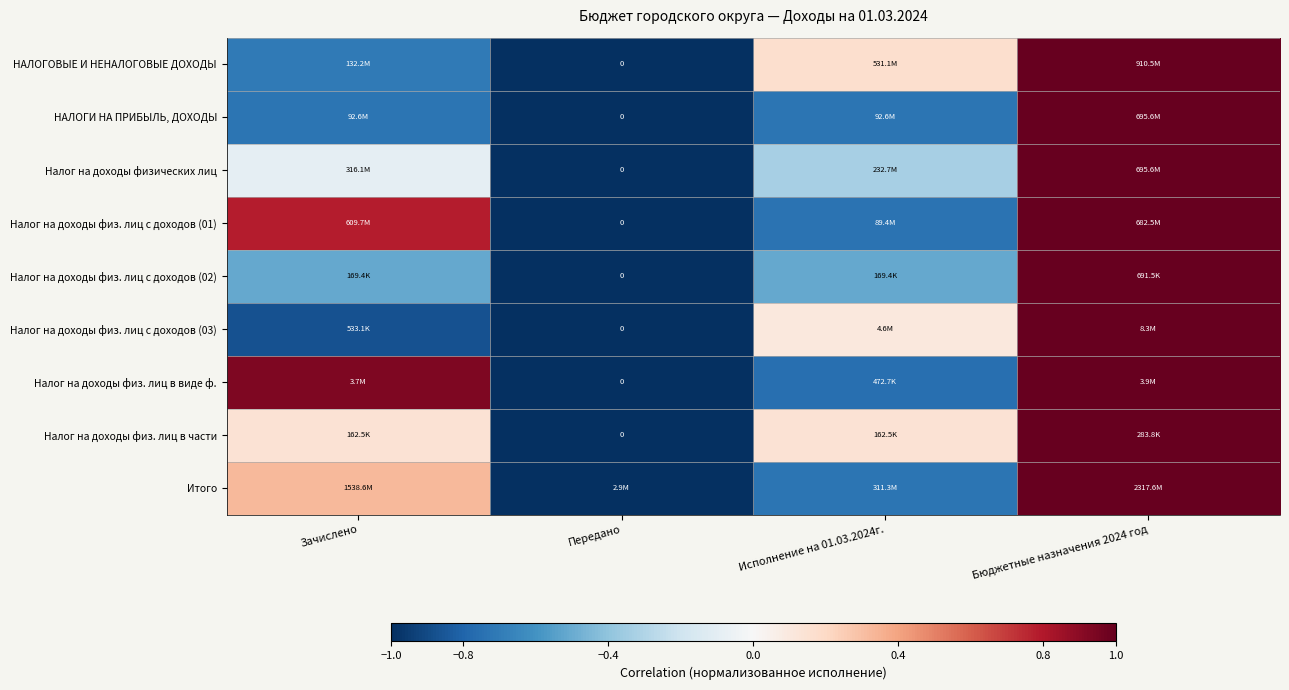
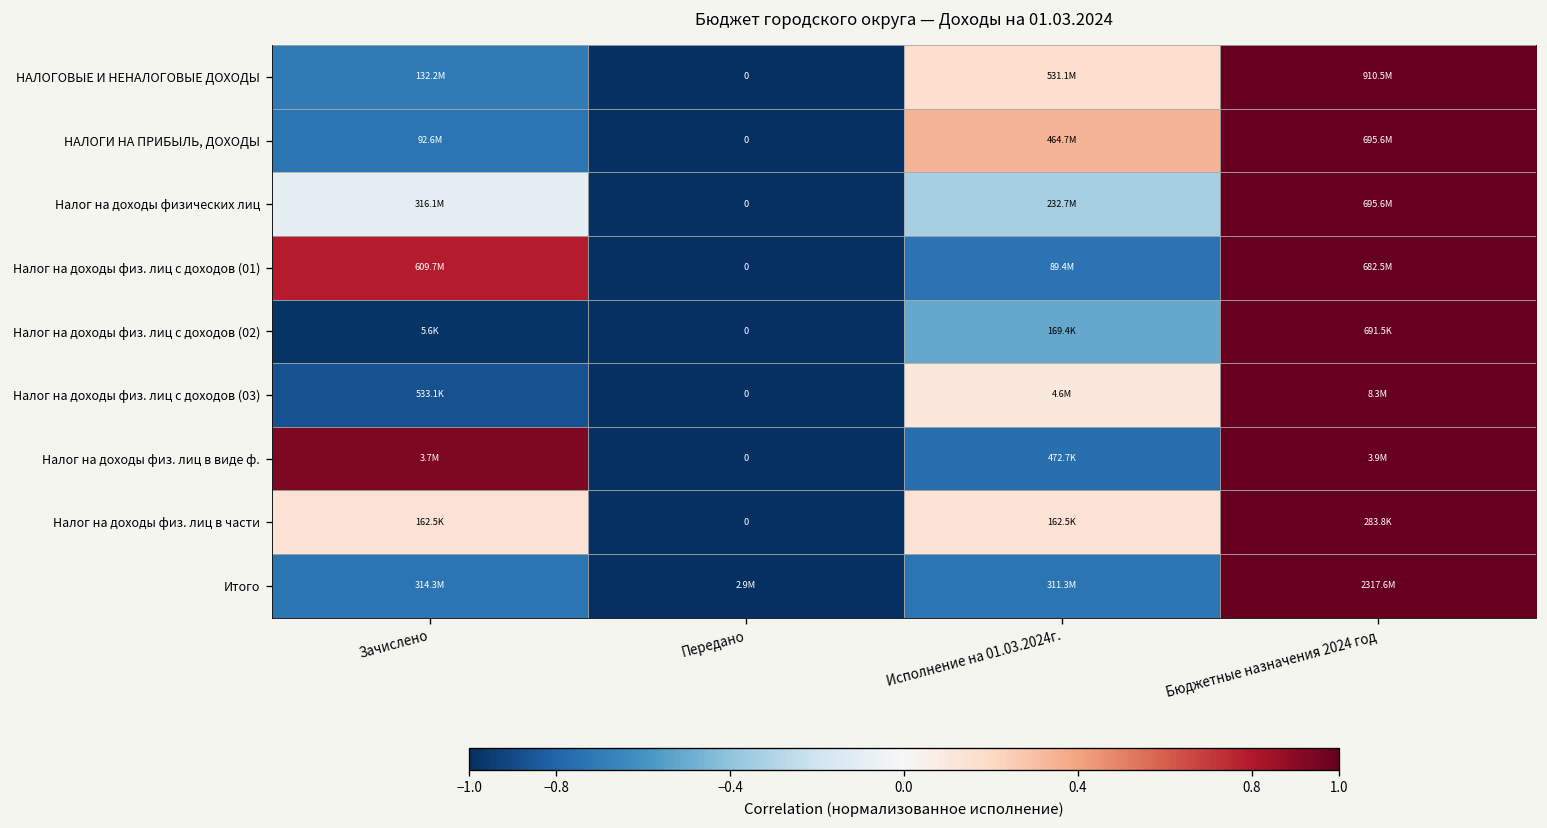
  {
    "НАЛОГОВЫЕ И НЕНАЛОГОВЫЕ ДОХОДЫ": {
      "Зачислено": "132.2M",
      "Передано": "0",
      "Исполнение на 01.03.2024г.": "531.1M",
      "Бюджетные назначения 2024 год": "910.5M"
    },
    "НАЛОГИ НА ПРИБЫЛЬ, ДОХОДЫ": {
      "Зачислено": "92.6M",
      "Передано": "0",
-     "Исполнение на 01.03.2024г.": "92.6M",
+     "Исполнение на 01.03.2024г.": "464.7M",
      "Бюджетные назначения 2024 год": "695.6M"
    },
    "Налог на доходы физических лиц": {
      "Зачислено": "316.1M",
      "Передано": "0",
      "Исполнение на 01.03.2024г.": "232.7M",
      "Бюджетные назначения 2024 год": "695.6M"
    },
    "Налог на доходы физ. лиц с доходов (01)": {
      "Зачислено": "609.7M",
      "Передано": "0",
      "Исполнение на 01.03.2024г.": "89.4M",
      "Бюджетные назначения 2024 год": "682.5M"
    },
    "Налог на доходы физ. лиц с доходов (02)": {
-     "Зачислено": "169.4K",
+     "Зачислено": "5.6K",
      "Передано": "0",
      "Исполнение на 01.03.2024г.": "169.4K",
      "Бюджетные назначения 2024 год": "691.5K"
    },
    "Налог на доходы физ. лиц с доходов (03)": {
      "Зачислено": "533.1K",
      "Передано": "0",
      "Исполнение на 01.03.2024г.": "4.6M",
      "Бюджетные назначения 2024 год": "8.3M"
    },
    "Налог на доходы физ. лиц в виде ф.": {
      "Зачислено": "3.7M",
      "Передано": "0",
      "Исполнение на 01.03.2024г.": "472.7K",
      "Бюджетные назначения 2024 год": "3.9M"
    },
    "Налог на доходы физ. лиц в части": {
      "Зачислено": "162.5K",
      "Передано": "0",
      "Исполнение на 01.03.2024г.": "162.5K",
      "Бюджетные назначения 2024 год": "283.8K"
    },
    "Итого": {
-     "Зачислено": "1538.6M",
+     "Зачислено": "314.3M",
      "Передано": "2.9M",
      "Исполнение на 01.03.2024г.": "311.3M",
      "Бюджетные назначения 2024 год": "2317.6M"
    }
  }
